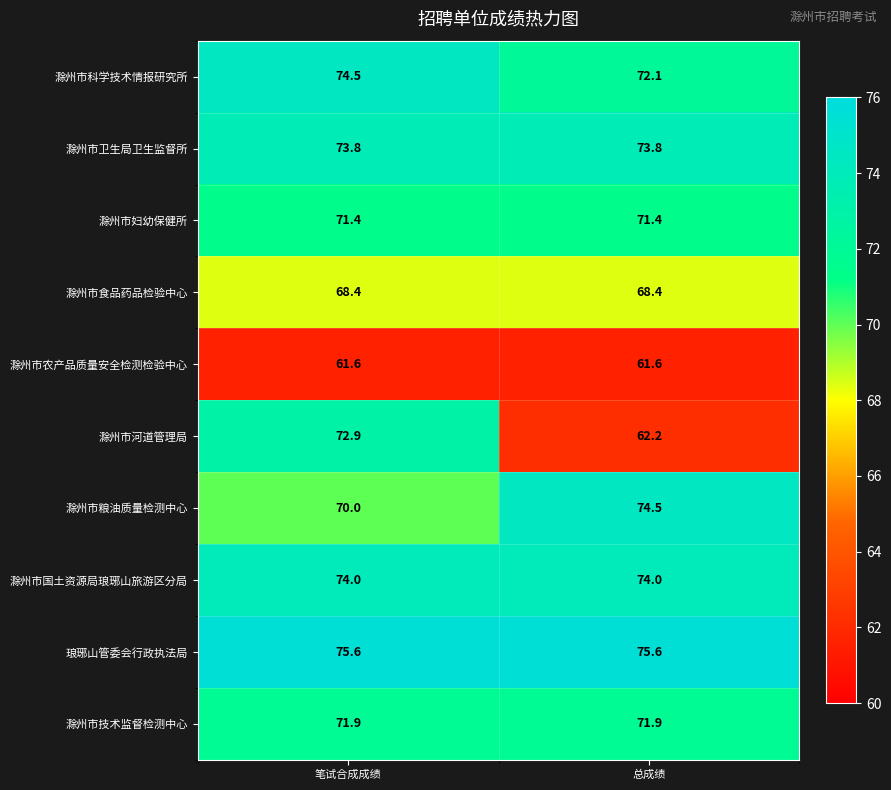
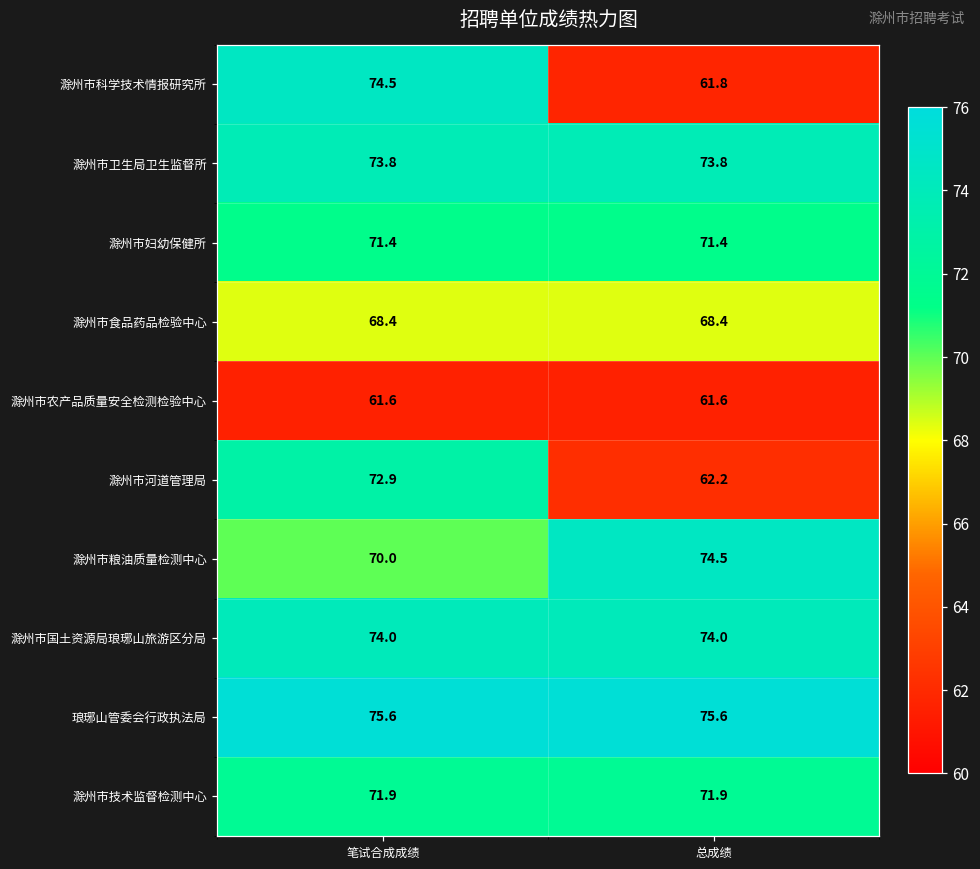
  {
    "滁州市科学技术情报研究所": {
      "笔试合成成绩": 74.5,
-     "总成绩": 72.1
+     "总成绩": 61.8
    },
    "滁州市卫生局卫生监督所": {
      "笔试合成成绩": 73.8,
      "总成绩": 73.8
    },
    "滁州市妇幼保健所": {
      "笔试合成成绩": 71.4,
      "总成绩": 71.4
    },
    "滁州市食品药品检验中心": {
      "笔试合成成绩": 68.4,
      "总成绩": 68.4
    },
    "滁州市农产品质量安全检测检验中心": {
      "笔试合成成绩": 61.6,
      "总成绩": 61.6
    },
    "滁州市河道管理局": {
      "笔试合成成绩": 72.9,
      "总成绩": 62.2
    },
    "滁州市粮油质量检测中心": {
      "笔试合成成绩": 70.0,
      "总成绩": 74.5
    },
    "滁州市国土资源局琅琊山旅游区分局": {
      "笔试合成成绩": 74.0,
      "总成绩": 74.0
    },
    "琅琊山管委会行政执法局": {
      "笔试合成成绩": 75.6,
      "总成绩": 75.6
    },
    "滁州市技术监督检测中心": {
      "笔试合成成绩": 71.9,
      "总成绩": 71.9
    }
  }
